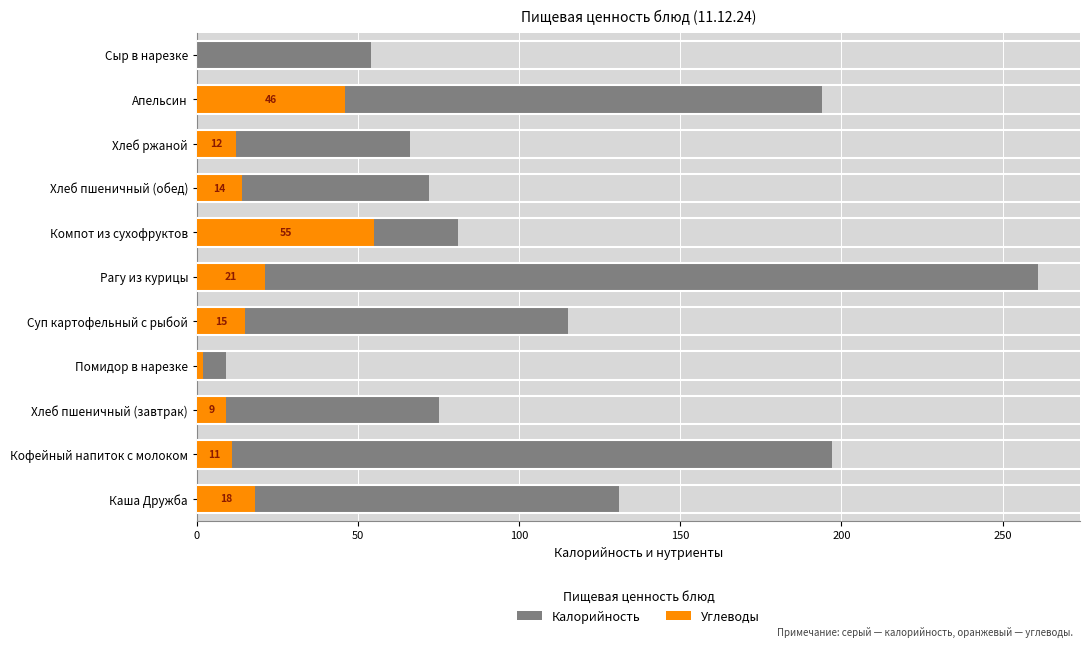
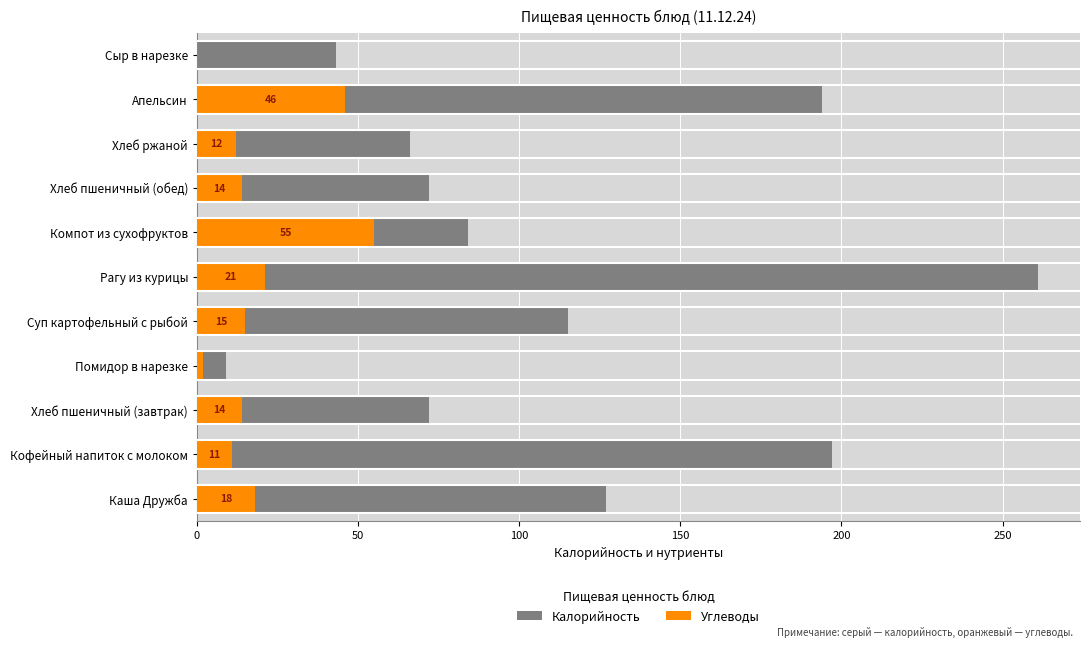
  {
    "Калорийность": {
-     "Сыр в нарезке": 54,
+     "Сыр в нарезке": 43,
      "Апельсин": 194,
      "Хлеб ржаной": 66,
      "Хлеб пшеничный (обед)": 72,
-     "Компот из сухофруктов": 81,
+     "Компот из сухофруктов": 84,
      "Рагу из курицы": 261,
      "Суп картофельный с рыбой": 115,
      "Помидор в нарезке": 9,
-     "Хлеб пшеничный (завтрак)": 75,
+     "Хлеб пшеничный (завтрак)": 72,
      "Кофейный напиток с молоком": 197,
-     "Каша Дружба": 131
+     "Каша Дружба": 127
    },
    "Углеводы": {
-     "Хлеб пшеничный (завтрак)": 9
+     "Хлеб пшеничный (завтрак)": 14
    }
  }
